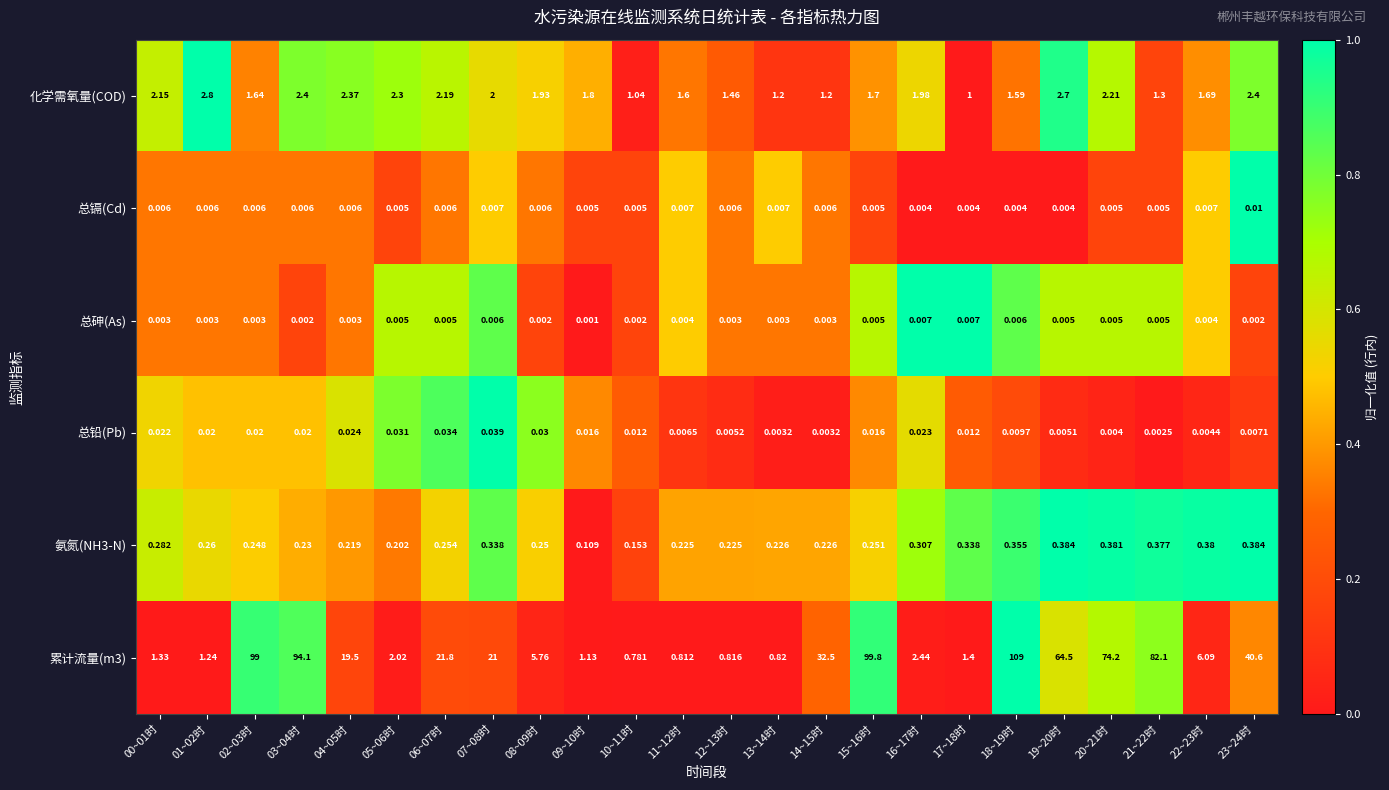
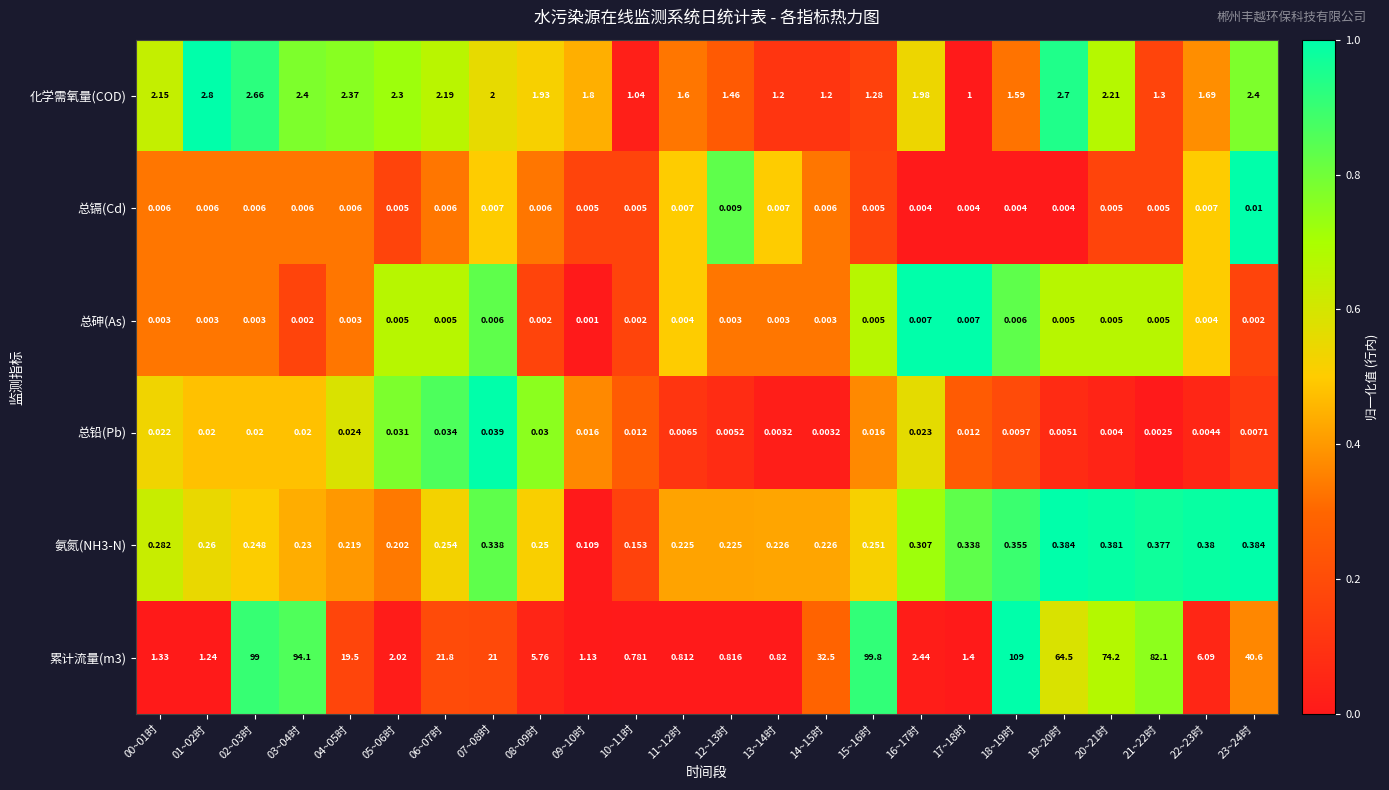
  {
    "化学需氧量(COD)": {
      "00~01时": 2.15,
      "01~02时": 2.8,
-     "02~03时": 1.64,
+     "02~03时": 2.66,
      "03~04时": 2.4,
      "04~05时": 2.37,
      "05~06时": 2.3,
      "06~07时": 2.19,
      "07~08时": 2,
      "08~09时": 1.93,
      "09~10时": 1.8,
      "10~11时": 1.04,
      "11~12时": 1.6,
      "12~13时": 1.46,
      "13~14时": 1.2,
      "14~15时": 1.2,
-     "15~16时": 1.7,
+     "15~16时": 1.28,
      "16~17时": 1.98,
      "17~18时": 1,
      "18~19时": 1.59,
      "19~20时": 2.7,
      "20~21时": 2.21,
      "21~22时": 1.3,
      "22~23时": 1.69,
      "23~24时": 2.4
    },
    "总镉(Cd)": {
      "00~01时": 0.006,
      "01~02时": 0.006,
      "02~03时": 0.006,
      "03~04时": 0.006,
      "04~05时": 0.006,
      "05~06时": 0.005,
      "06~07时": 0.006,
      "07~08时": 0.007,
      "08~09时": 0.006,
      "09~10时": 0.005,
      "10~11时": 0.005,
      "11~12时": 0.007,
-     "12~13时": 0.006,
+     "12~13时": 0.009,
      "13~14时": 0.007,
      "14~15时": 0.006,
      "15~16时": 0.005,
      "16~17时": 0.004,
      "17~18时": 0.004,
      "18~19时": 0.004,
      "19~20时": 0.004,
      "20~21时": 0.005,
      "21~22时": 0.005,
      "22~23时": 0.007,
      "23~24时": 0.01
    },
    "总砷(As)": {
      "00~01时": 0.003,
      "01~02时": 0.003,
      "02~03时": 0.003,
      "03~04时": 0.002,
      "04~05时": 0.003,
      "05~06时": 0.005,
      "06~07时": 0.005,
      "07~08时": 0.006,
      "08~09时": 0.002,
      "09~10时": 0.001,
      "10~11时": 0.002,
      "11~12时": 0.004,
      "12~13时": 0.003,
      "13~14时": 0.003,
      "14~15时": 0.003,
      "15~16时": 0.005,
      "16~17时": 0.007,
      "17~18时": 0.007,
      "18~19时": 0.006,
      "19~20时": 0.005,
      "20~21时": 0.005,
      "21~22时": 0.005,
      "22~23时": 0.004,
      "23~24时": 0.002
    },
    "总铅(Pb)": {
      "00~01时": 0.022,
      "01~02时": 0.02,
      "02~03时": 0.02,
      "03~04时": 0.02,
      "04~05时": 0.024,
      "05~06时": 0.031,
      "06~07时": 0.034,
      "07~08时": 0.039,
      "08~09时": 0.03,
      "09~10时": 0.016,
      "10~11时": 0.012,
      "11~12时": 0.0065,
      "12~13时": 0.0052,
      "13~14时": 0.0032,
      "14~15时": 0.0032,
      "15~16时": 0.016,
      "16~17时": 0.023,
      "17~18时": 0.012,
      "18~19时": 0.0097,
      "19~20时": 0.0051,
      "20~21时": 0.004,
      "21~22时": 0.0025,
      "22~23时": 0.0044,
      "23~24时": 0.0071
    },
    "氨氮(NH3-N)": {
      "00~01时": 0.282,
      "01~02时": 0.26,
      "02~03时": 0.248,
      "03~04时": 0.23,
      "04~05时": 0.219,
      "05~06时": 0.202,
      "06~07时": 0.254,
      "07~08时": 0.338,
      "08~09时": 0.25,
      "09~10时": 0.109,
      "10~11时": 0.153,
      "11~12时": 0.225,
      "12~13时": 0.225,
      "13~14时": 0.226,
      "14~15时": 0.226,
      "15~16时": 0.251,
      "16~17时": 0.307,
      "17~18时": 0.338,
      "18~19时": 0.355,
      "19~20时": 0.384,
      "20~21时": 0.381,
      "21~22时": 0.377,
      "22~23时": 0.38,
      "23~24时": 0.384
    },
    "累计流量(m3)": {
      "00~01时": 1.33,
      "01~02时": 1.24,
      "02~03时": 99,
      "03~04时": 94.1,
      "04~05时": 19.5,
      "05~06时": 2.02,
      "06~07时": 21.8,
      "07~08时": 21,
      "08~09时": 5.76,
      "09~10时": 1.13,
      "10~11时": 0.781,
      "11~12时": 0.812,
      "12~13时": 0.816,
      "13~14时": 0.82,
      "14~15时": 32.5,
      "15~16时": 99.8,
      "16~17时": 2.44,
      "17~18时": 1.4,
      "18~19时": 109,
      "19~20时": 64.5,
      "20~21时": 74.2,
      "21~22时": 82.1,
      "22~23时": 6.09,
      "23~24时": 40.6
    }
  }
